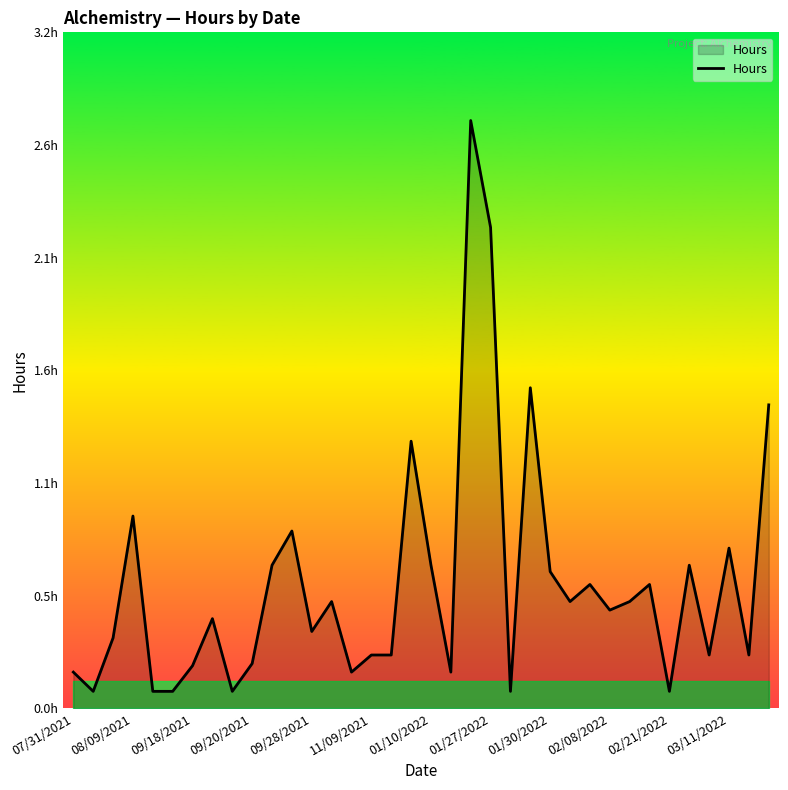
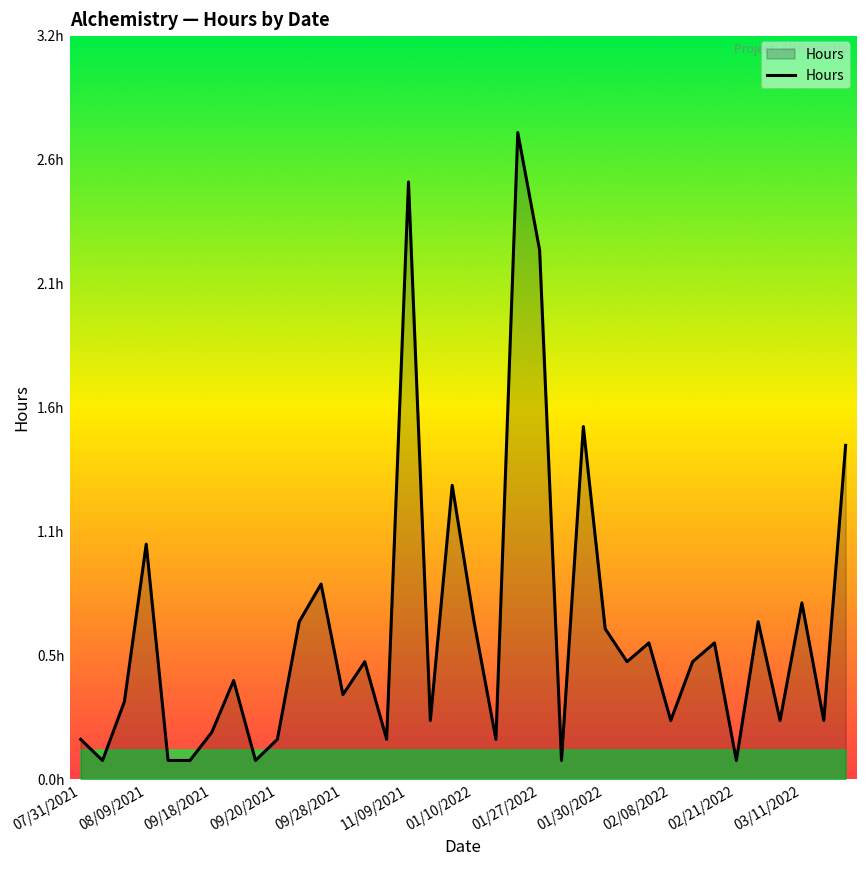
  {
    "Hours": {
      "07/31/2021": "0.17h",
-     "08/09/2021": "0.9h",
+     "08/09/2021": "1.0h",
      "09/18/2021": "0.20h",
-     "09/20/2021": "0.21h",
+     "09/20/2021": "0.17h",
      "09/28/2021": "0.36h",
-     "11/09/2021": "0.25h",
+     "11/09/2021": "2.54h",
      "01/10/2022": "0.67h",
      "01/27/2022": "2.25h",
      "01/30/2022": "0.64h",
-     "02/08/2022": "0.46h",
+     "02/08/2022": "0.25h",
      "03/11/2022": "0.75h"
    }
  }
